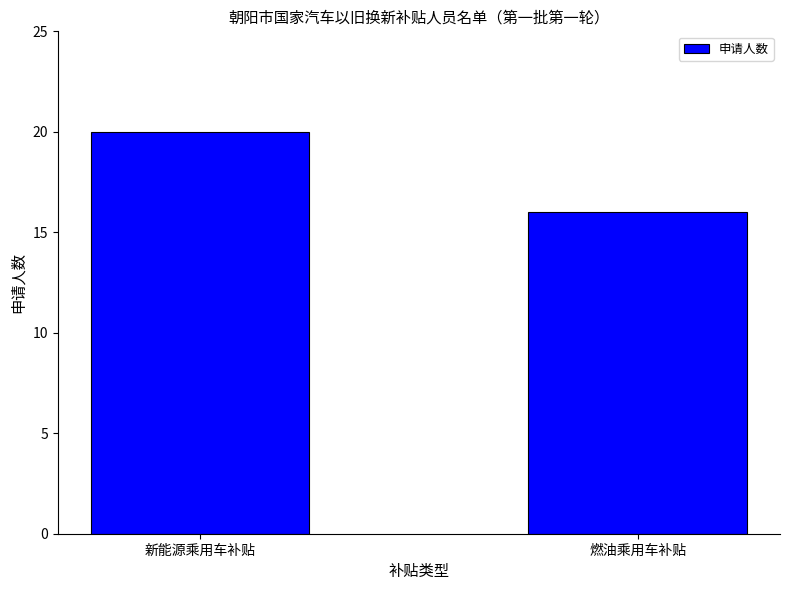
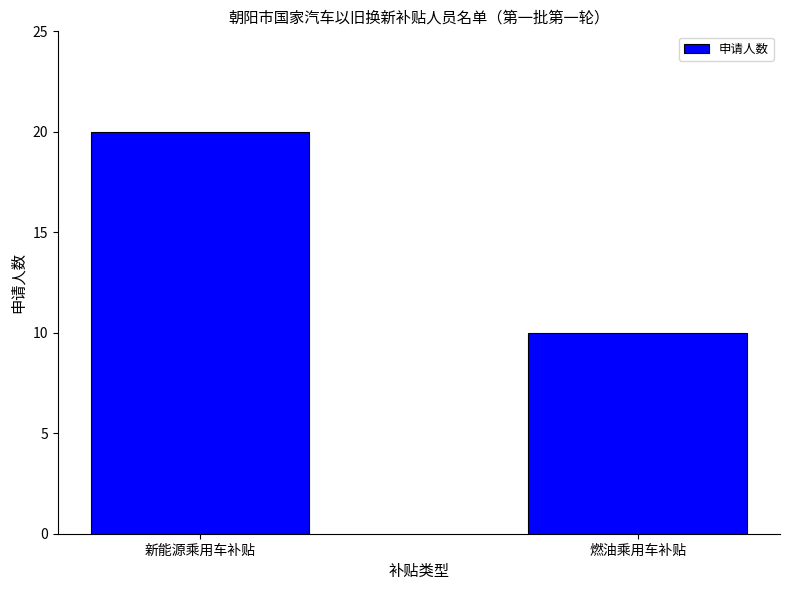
  {
    "新能源乘用车补贴": 20,
-   "燃油乘用车补贴": 16
+   "燃油乘用车补贴": 10
  }
